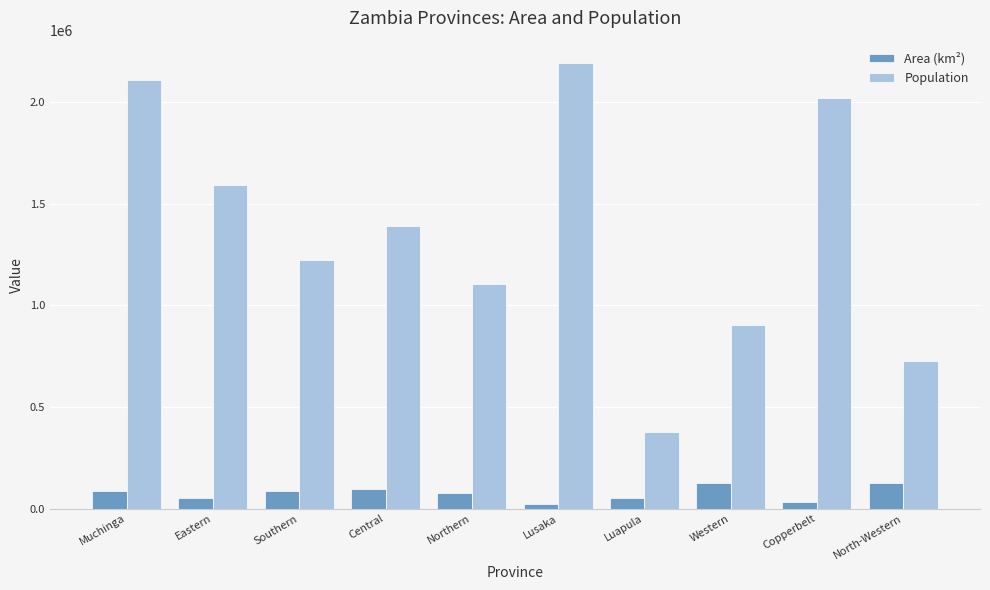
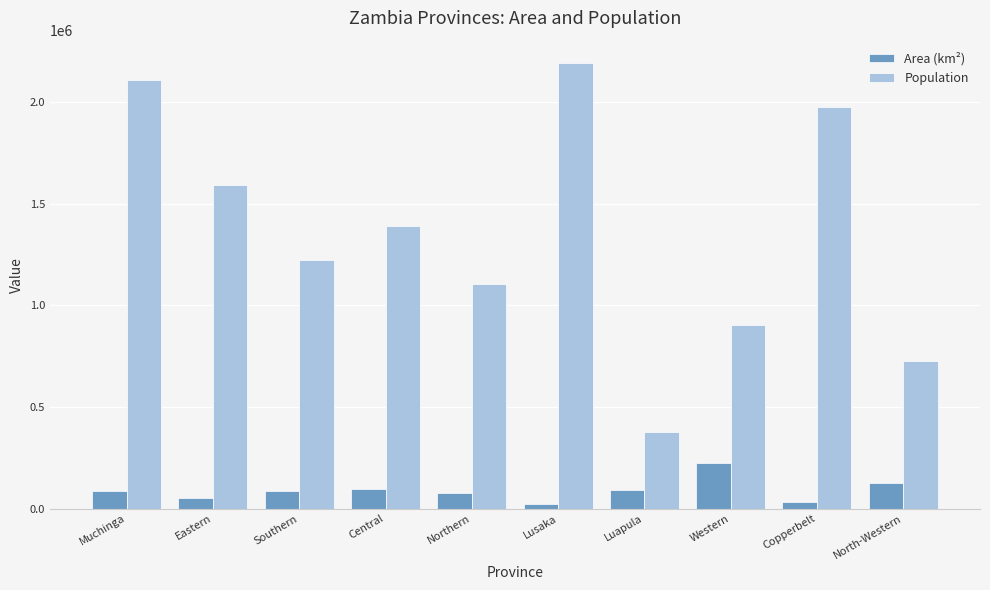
  {
    "Area (km²)": {
      "Muchinga": 90000,
      "Eastern": 50000,
      "Southern": 90000,
      "Central": 90000,
      "Northern": 80000,
      "Lusaka": 20000,
-     "Luapula": 50000,
-     "Western": 130000,
+     "Luapula": 90000,
+     "Western": 230000,
      "Copperbelt": 30000,
      "North-Western": 130000
    },
    "Population": {
      "Muchinga": 2110000,
      "Eastern": 1590000,
      "Southern": 1220000,
      "Central": 1390000,
      "Northern": 1110000,
      "Lusaka": 2190000,
      "Luapula": 380000,
      "Western": 900000,
-     "Copperbelt": 2020000,
+     "Copperbelt": 1970000,
      "North-Western": 730000
    }
  }
